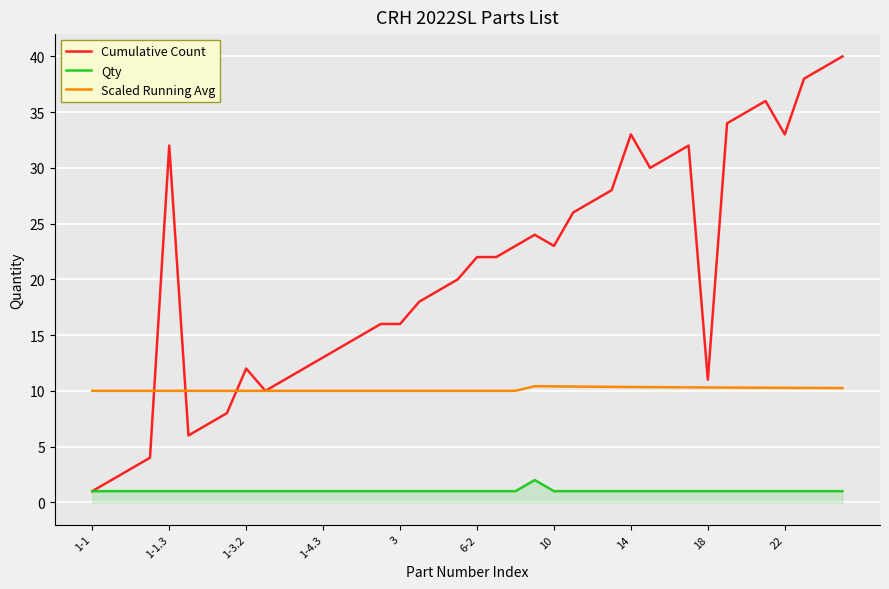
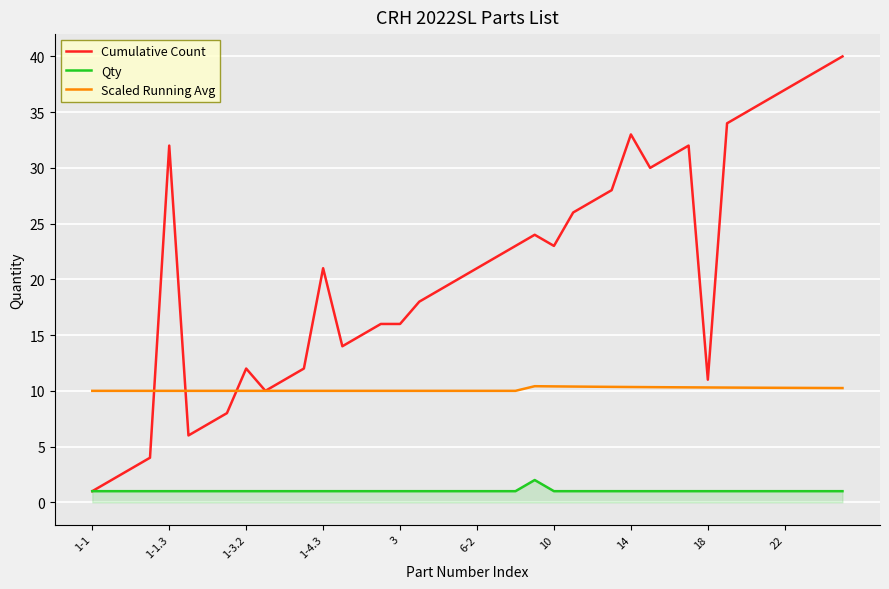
  {
    "Cumulative Count": {
      "1-1.3": 32,
      "1-3.2": 12,
-     "1-4.3": 13,
+     "1-4.3": 21,
      "3": 16,
-     "6-2": 22,
+     "6-2": 21,
      "10": 23,
      "14": 33,
      "18": 11,
-     "22": 33
+     "22": 37
    },
    "Qty": {
      "1-1.3": 1,
      "1-3.2": 1,
      "1-4.3": 1,
      "3": 1,
      "6-2": 1,
      "10": 1,
      "14": 1,
      "18": 1,
      "22": 1
    },
    "Scaled Running Avg": {
      "1-1": 10,
      "1-1.3": 10,
      "1-3.2": 10,
      "1-4.3": 10,
      "3": 10,
      "6-2": 10,
      "10": 10.4,
      "14": 10.3,
      "18": 10.3,
      "22": 10.3
    }
  }
